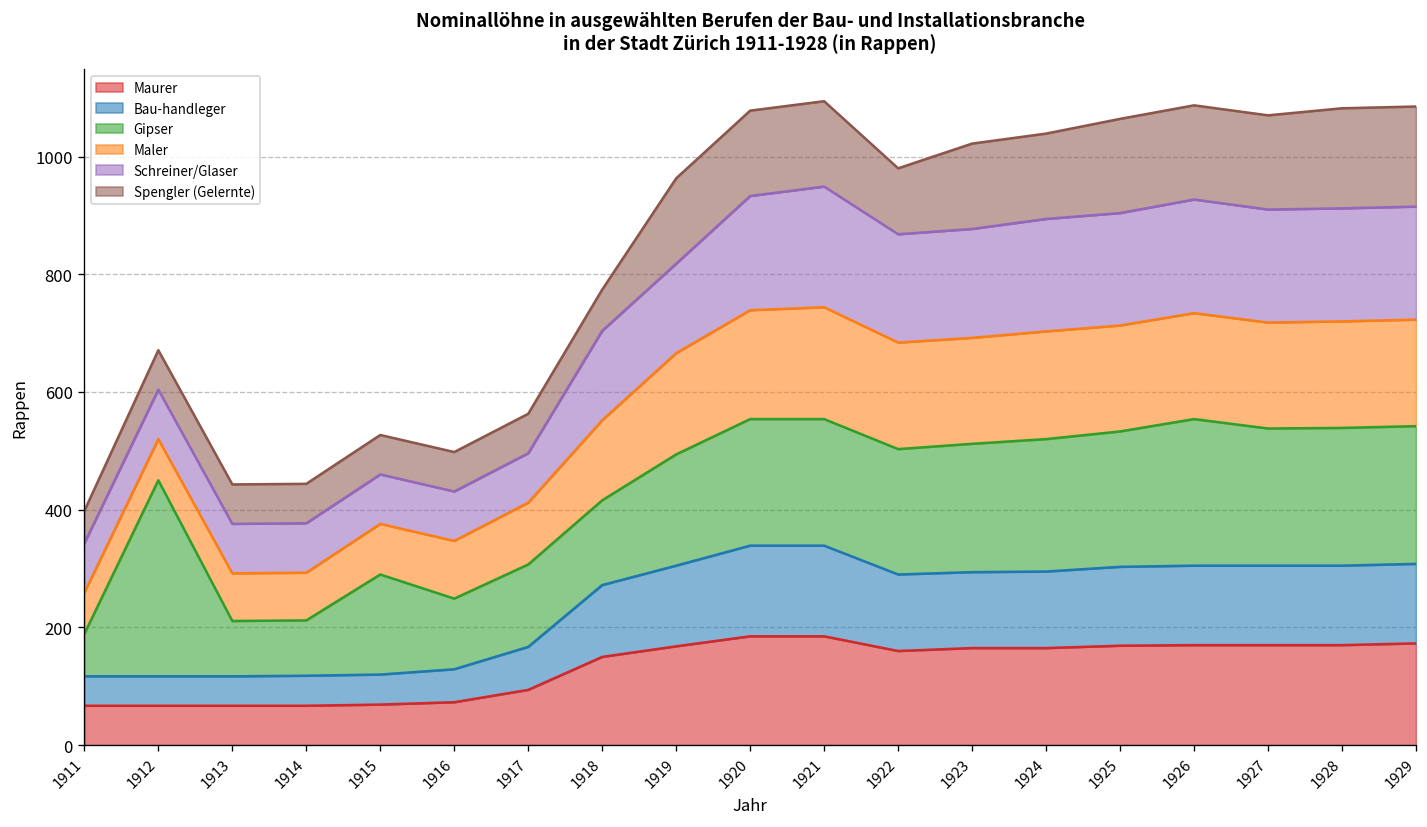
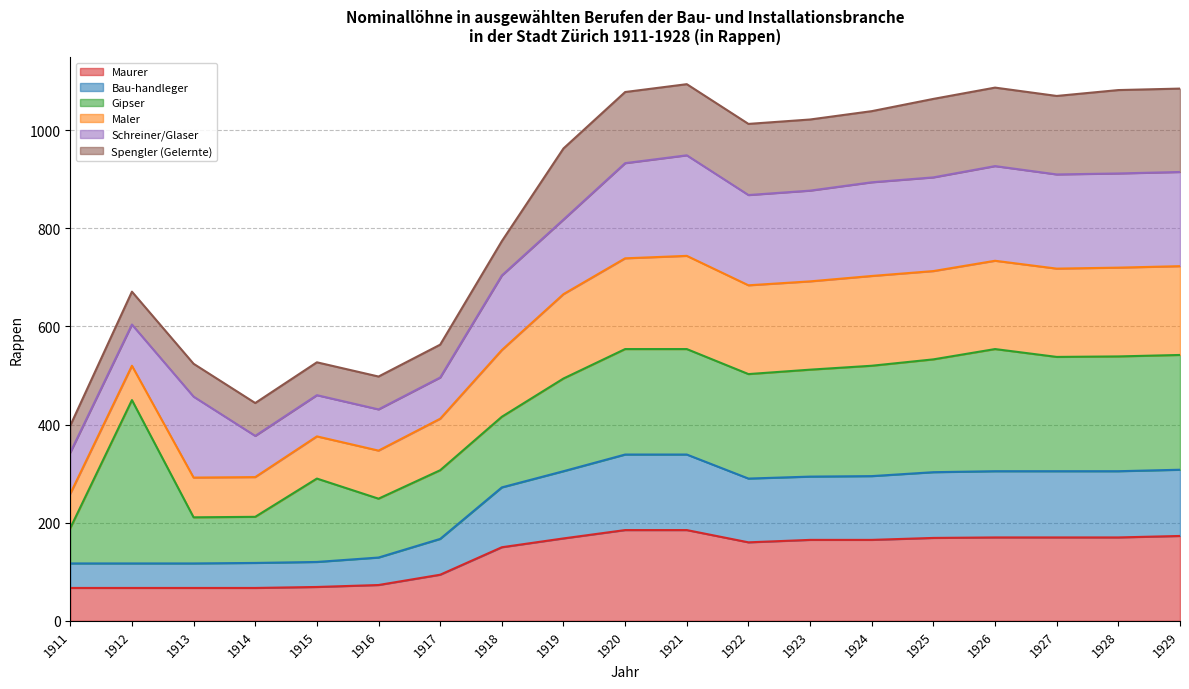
  {
    "Maurer": {
      "1911": 70,
      "1912": 70,
      "1913": 70,
      "1914": 70,
      "1915": 70,
      "1916": 70,
      "1917": 90,
      "1918": 150,
      "1919": 170,
      "1920": 190,
      "1921": 190,
      "1922": 160,
      "1923": 170,
      "1924": 170,
      "1925": 170,
      "1926": 170,
      "1927": 170,
      "1928": 170,
      "1929": 170
    },
    "Bau-handleger": {
      "1911": 50,
      "1912": 50,
      "1913": 50,
      "1914": 50,
      "1915": 50,
      "1916": 60,
      "1917": 70,
      "1918": 120,
      "1919": 140,
      "1920": 150,
      "1921": 150,
      "1922": 130,
      "1923": 130,
      "1924": 130,
      "1925": 130,
      "1926": 140,
      "1927": 140,
      "1928": 140,
      "1929": 140
    },
    "Gipser": {
      "1911": 70,
      "1912": 330,
      "1913": 90,
      "1914": 90,
      "1915": 170,
      "1916": 120,
      "1917": 140,
      "1918": 140,
      "1919": 190,
      "1920": 220,
      "1921": 220,
      "1922": 210,
      "1923": 220,
      "1924": 230,
      "1925": 230,
      "1926": 250,
      "1927": 230,
      "1928": 230,
      "1929": 230
    },
    "Maler": {
      "1911": 70,
      "1912": 70,
      "1913": 80,
      "1914": 80,
      "1915": 90,
      "1916": 100,
      "1917": 110,
      "1918": 140,
      "1919": 170,
      "1920": 190,
      "1921": 190,
      "1922": 180,
      "1923": 180,
      "1924": 180,
      "1925": 180,
      "1926": 180,
      "1927": 180,
      "1928": 180,
      "1929": 180
    },
    "Schreiner/Glaser": {
      "1911": 80,
      "1912": 80,
-     "1913": 80,
+     "1913": 170,
      "1914": 80,
      "1915": 80,
      "1916": 80,
      "1917": 80,
      "1918": 150,
      "1919": 150,
      "1920": 190,
      "1921": 210,
      "1922": 180,
      "1923": 190,
      "1924": 190,
      "1925": 190,
      "1926": 190,
      "1927": 190,
      "1928": 190,
      "1929": 190
    },
    "Spengler (Gelernte)": {
      "1911": 60,
      "1912": 70,
      "1913": 70,
      "1914": 70,
      "1915": 70,
      "1916": 70,
      "1917": 70,
      "1918": 70,
      "1919": 150,
      "1920": 150,
      "1921": 150,
-     "1922": 110,
+     "1922": 150,
      "1923": 150,
      "1924": 150,
      "1925": 160,
      "1926": 160,
      "1927": 160,
      "1928": 170,
      "1929": 170
    }
  }
